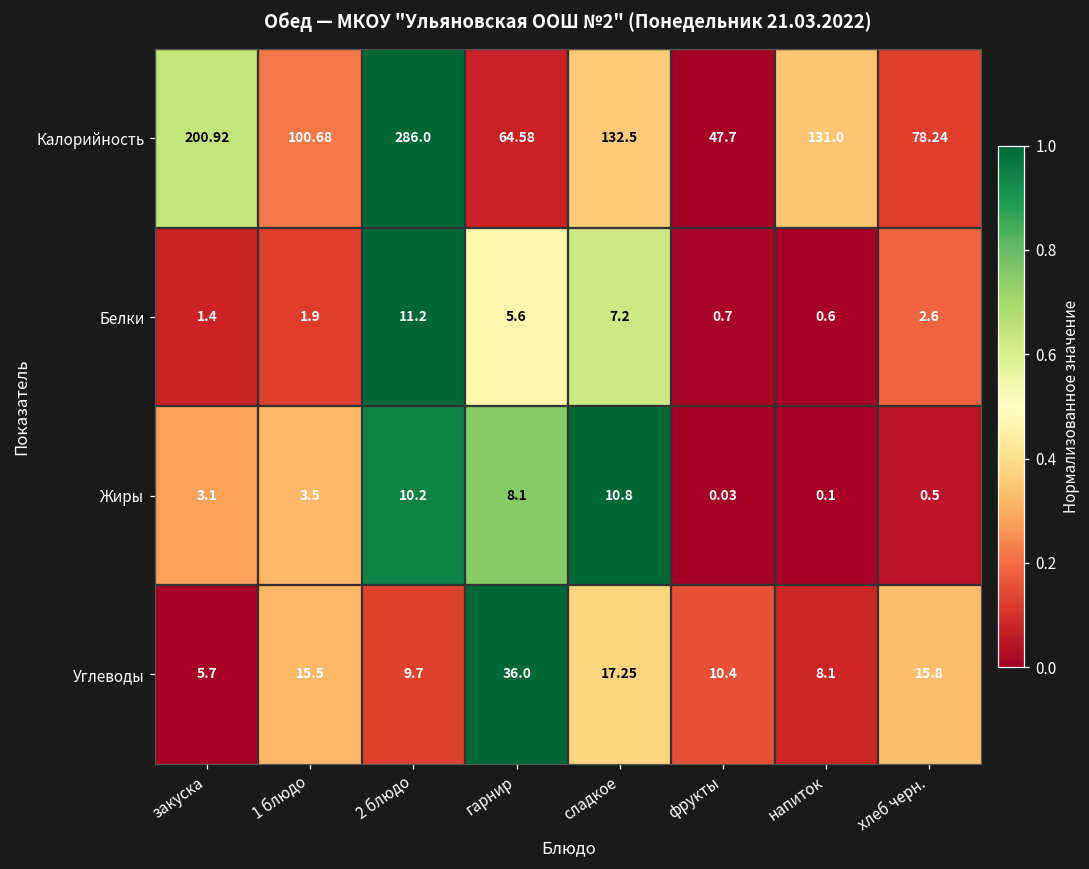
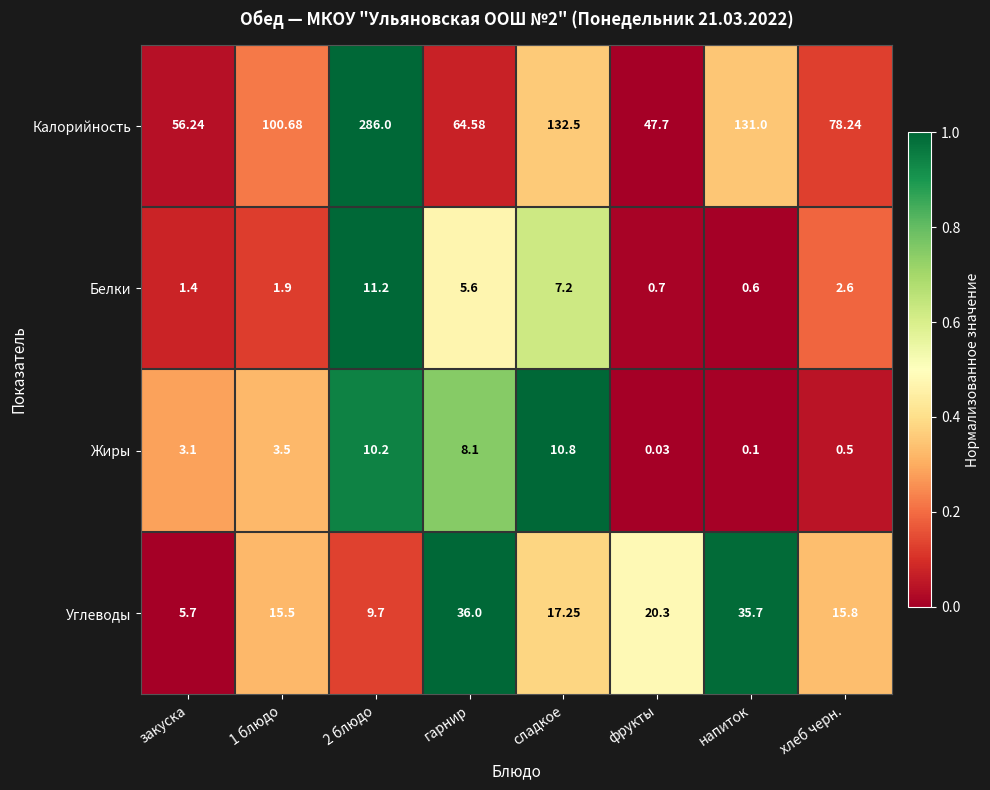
  {
    "Калорийность": {
-     "закуска": 200.92,
+     "закуска": 56.24,
      "1 блюдо": 100.68,
      "2 блюдо": 286.0,
      "гарнир": 64.58,
      "сладкое": 132.5,
      "фрукты": 47.7,
      "напиток": 131.0,
      "хлеб черн.": 78.24
    },
    "Белки": {
      "закуска": 1.4,
      "1 блюдо": 1.9,
      "2 блюдо": 11.2,
      "гарнир": 5.6,
      "сладкое": 7.2,
      "фрукты": 0.7,
      "напиток": 0.6,
      "хлеб черн.": 2.6
    },
    "Жиры": {
      "закуска": 3.1,
      "1 блюдо": 3.5,
      "2 блюдо": 10.2,
      "гарнир": 8.1,
      "сладкое": 10.8,
      "фрукты": 0.03,
      "напиток": 0.1,
      "хлеб черн.": 0.5
    },
    "Углеводы": {
      "закуска": 5.7,
      "1 блюдо": 15.5,
      "2 блюдо": 9.7,
      "гарнир": 36.0,
      "сладкое": 17.25,
-     "фрукты": 10.4,
-     "напиток": 8.1,
+     "фрукты": 20.3,
+     "напиток": 35.7,
      "хлеб черн.": 15.8
    }
  }
